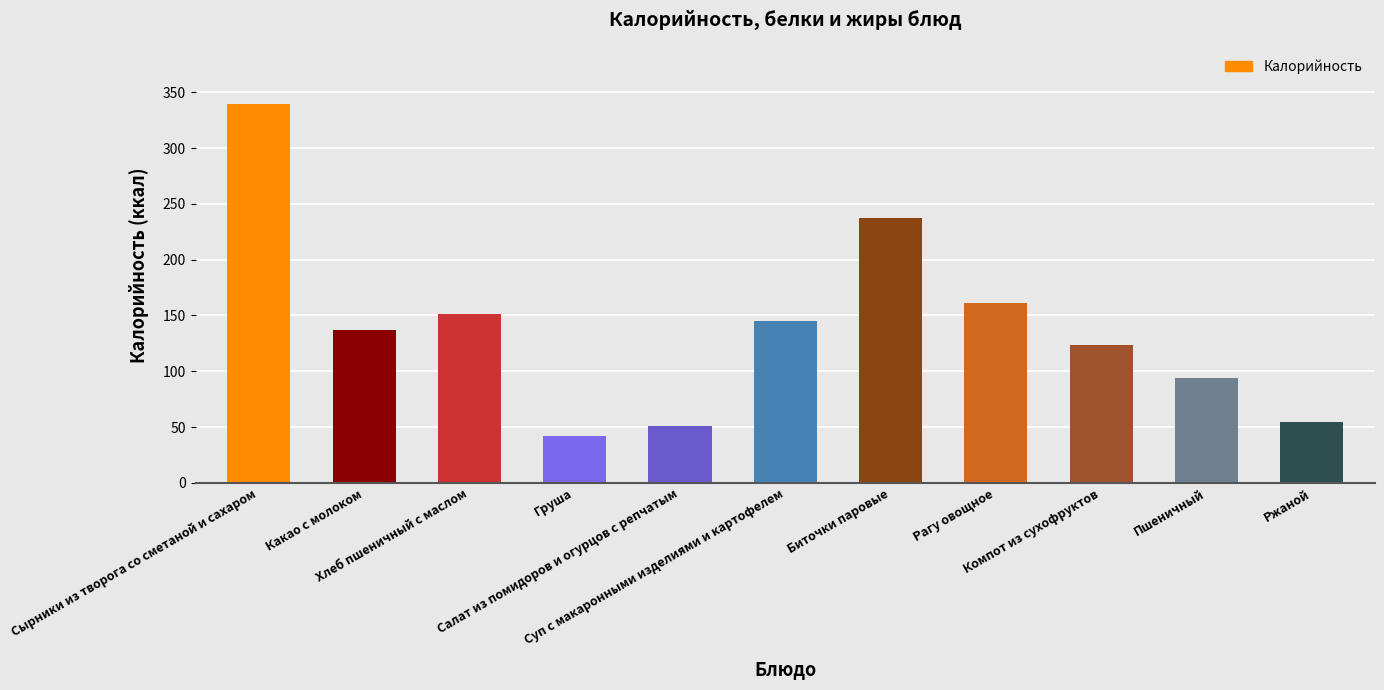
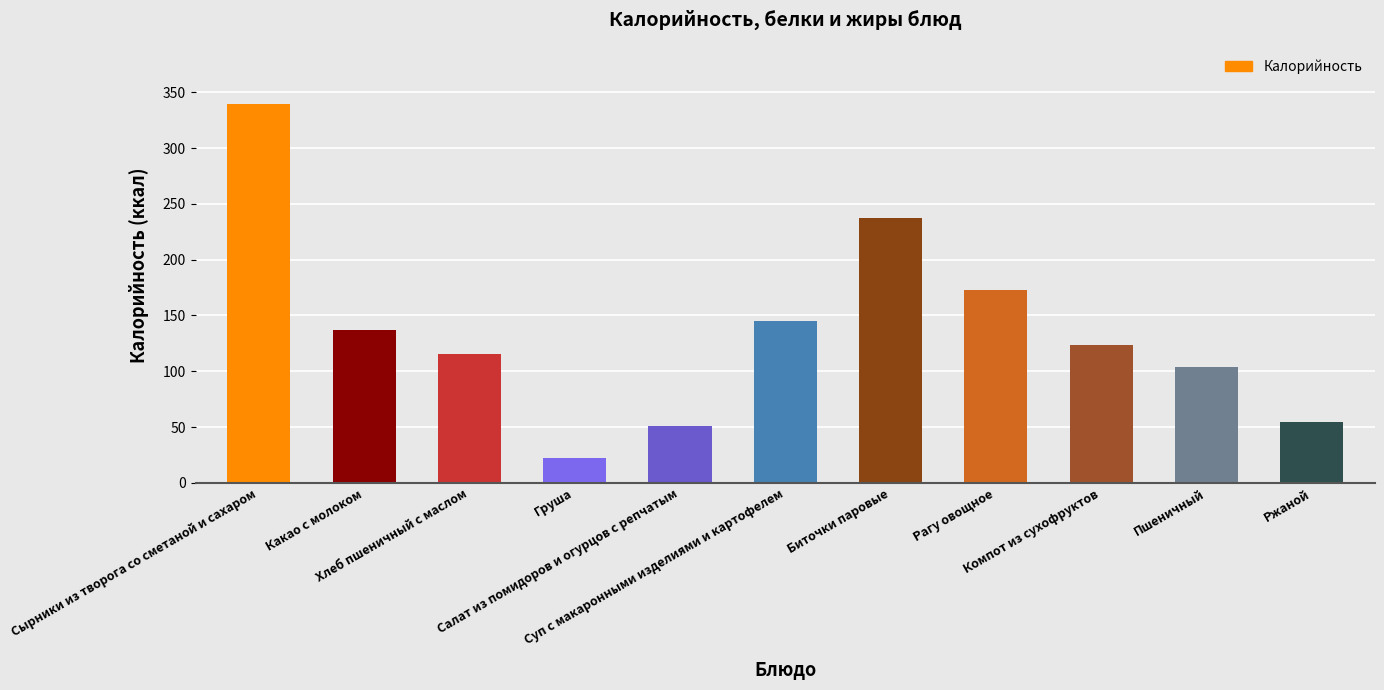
  {
    "Сырники из творога со сметаной и сахаром": 340,
    "Какао с молоком": 137,
-   "Хлеб пшеничный с маслом": 151,
-   "Груша": 42,
+   "Хлеб пшеничный с маслом": 116,
+   "Груша": 22,
    "Салат из помидоров и огурцов с репчатым": 51,
    "Суп с макаронными изделиями и картофелем": 145,
    "Биточки паровые": 238,
-   "Рагу овощное": 161,
+   "Рагу овощное": 172,
    "Компот из сухофруктов": 123,
-   "Пшеничный": 94,
+   "Пшеничный": 103,
    "Ржаной": 54
  }
